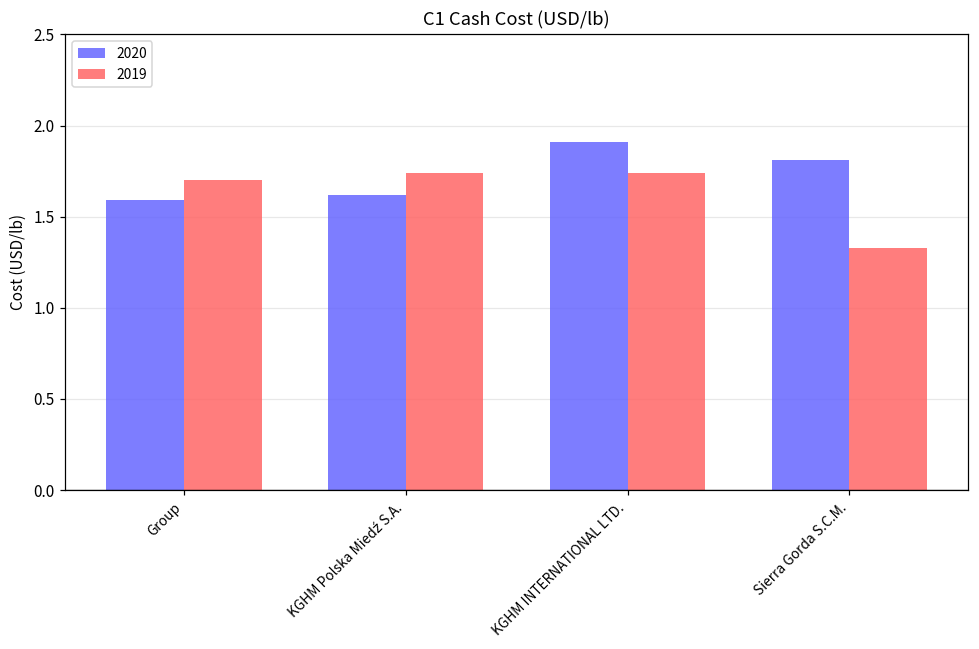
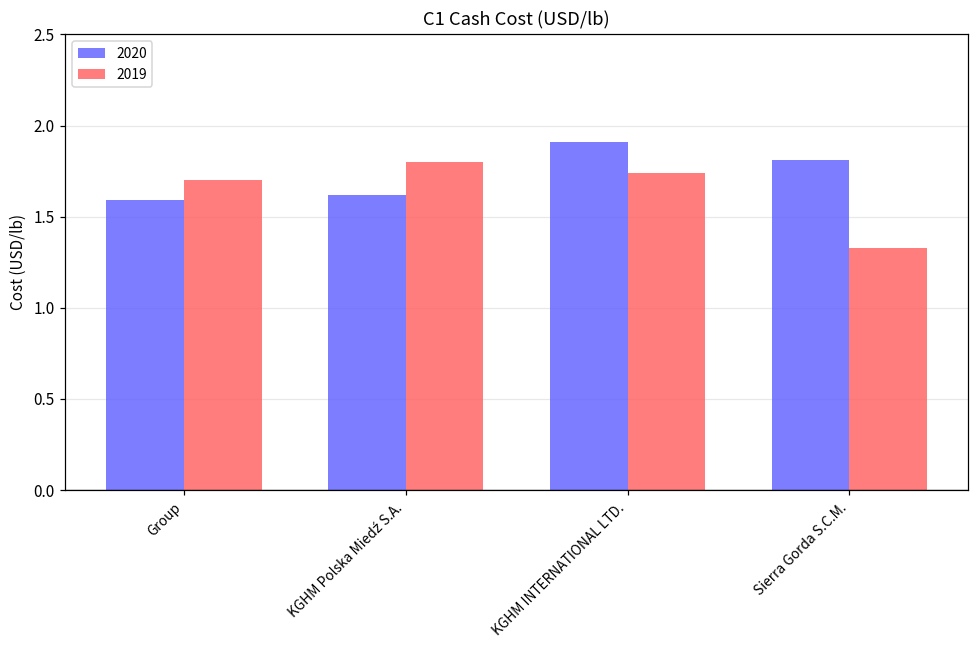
  {
    "2020": {
      "Group": 1.59,
      "KGHM Polska Miedź S.A.": 1.62,
      "KGHM INTERNATIONAL LTD.": 1.91,
      "Sierra Gorda S.C.M.": 1.81
    },
    "2019": {
      "Group": 1.70,
-     "KGHM Polska Miedź S.A.": 1.74,
+     "KGHM Polska Miedź S.A.": 1.80,
      "KGHM INTERNATIONAL LTD.": 1.74,
      "Sierra Gorda S.C.M.": 1.33
    }
  }
